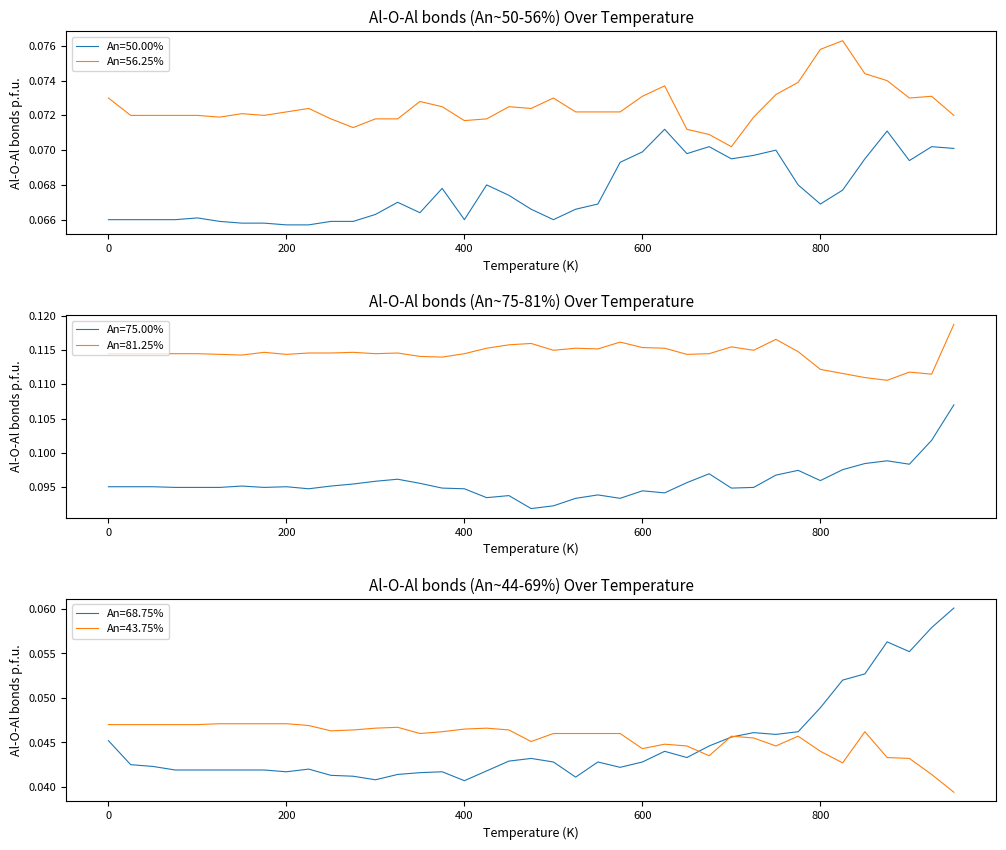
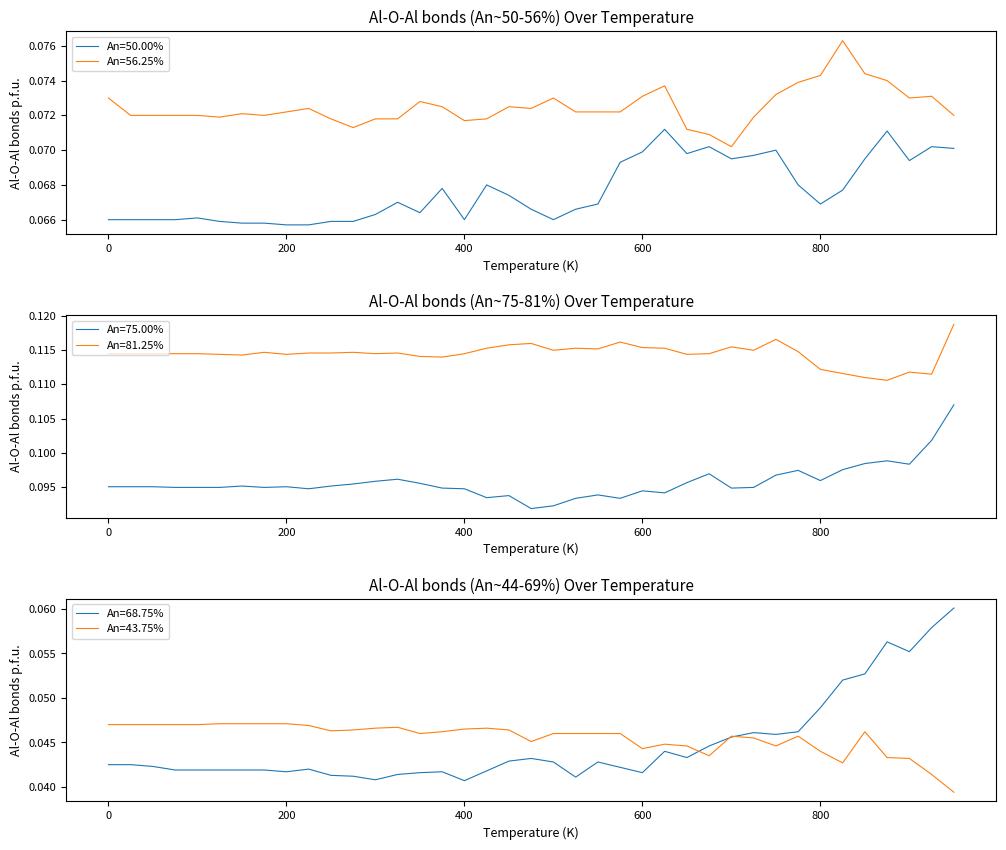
  {
    "Al-O-Al bonds (An~50-56%) Over Temperature": {
      "An=50.00%": {
        "0": 0.0660,
        "200": 0.0657,
        "400": 0.0660,
        "600": 0.0699,
        "800": 0.0669
      },
      "An=56.25%": {
        "0": 0.0730,
        "200": 0.0722,
        "400": 0.0717,
        "600": 0.0731,
-       "800": 0.0758
+       "800": 0.0743
      }
    },
    "Al-O-Al bonds (An~75-81%) Over Temperature": {
      "An=75.00%": {
        "0": 0.095,
        "200": 0.095,
        "400": 0.095,
        "600": 0.094,
        "800": 0.096
      },
      "An=81.25%": {
        "200": 0.114,
        "400": 0.115,
        "600": 0.115,
        "800": 0.112
      }
    },
    "Al-O-Al bonds (An~44-69%) Over Temperature": {
      "An=68.75%": {
-       "0": 0.045,
+       "0": 0.043,
        "200": 0.042,
        "400": 0.041,
-       "600": 0.043,
+       "600": 0.042,
        "800": 0.049
      },
      "An=43.75%": {
        "0": 0.047,
        "200": 0.047,
        "400": 0.047,
        "600": 0.044,
        "800": 0.044
      }
    }
  }
